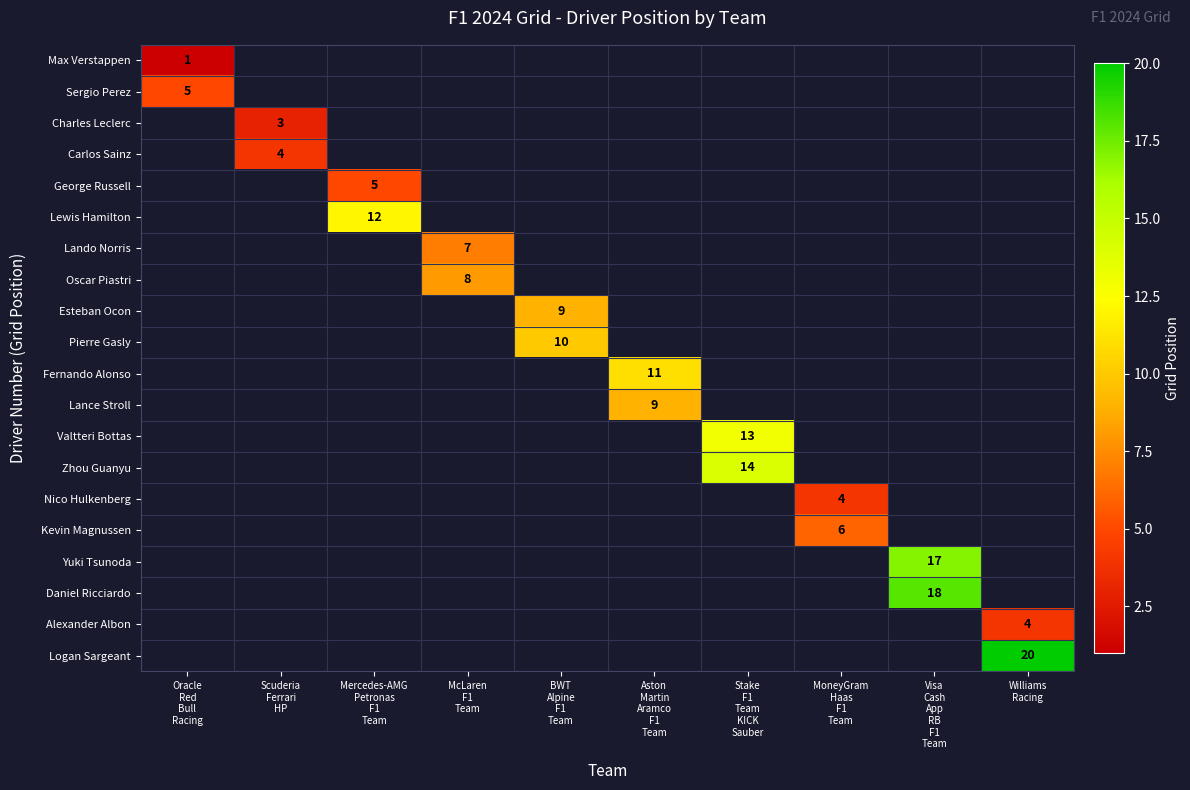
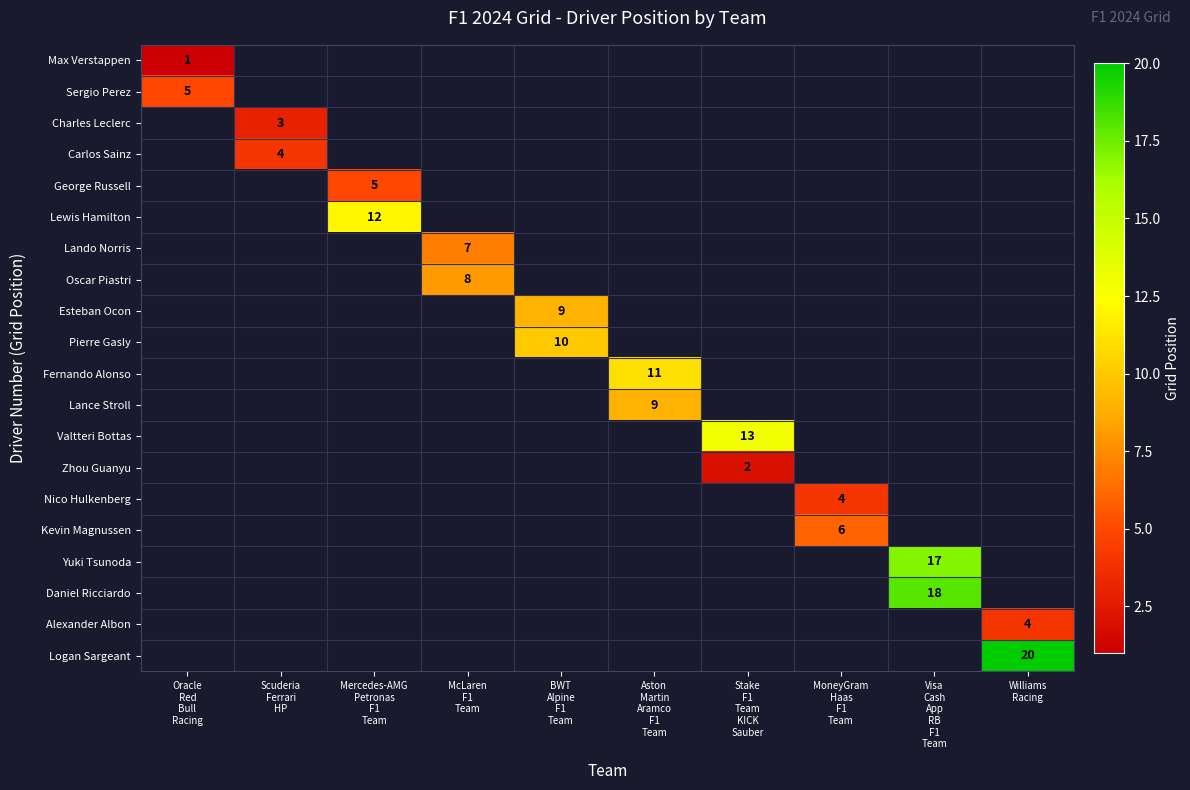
  {
    "Max Verstappen": {
      "Oracle Red Bull Racing": 1
    },
    "Sergio Perez": {
      "Oracle Red Bull Racing": 5
    },
    "Charles Leclerc": {
      "Scuderia Ferrari HP": 3
    },
    "Carlos Sainz": {
      "Scuderia Ferrari HP": 4
    },
    "George Russell": {
      "Mercedes-AMG Petronas F1 Team": 5
    },
    "Lewis Hamilton": {
      "Mercedes-AMG Petronas F1 Team": 12
    },
    "Lando Norris": {
      "McLaren F1 Team": 7
    },
    "Oscar Piastri": {
      "McLaren F1 Team": 8
    },
    "Esteban Ocon": {
      "BWT Alpine F1 Team": 9
    },
    "Pierre Gasly": {
      "BWT Alpine F1 Team": 10
    },
    "Fernando Alonso": {
      "Aston Martin Aramco F1 Team": 11
    },
    "Lance Stroll": {
      "Aston Martin Aramco F1 Team": 9
    },
    "Valtteri Bottas": {
      "Stake F1 Team KICK Sauber": 13
    },
    "Zhou Guanyu": {
-     "Stake F1 Team KICK Sauber": 14
+     "Stake F1 Team KICK Sauber": 2
    },
    "Nico Hulkenberg": {
      "MoneyGram Haas F1 Team": 4
    },
    "Kevin Magnussen": {
      "MoneyGram Haas F1 Team": 6
    },
    "Yuki Tsunoda": {
      "Visa Cash App RB F1 Team": 17
    },
    "Daniel Ricciardo": {
      "Visa Cash App RB F1 Team": 18
    },
    "Alexander Albon": {
      "Williams Racing": 4
    },
    "Logan Sargeant": {
      "Williams Racing": 20
    }
  }
